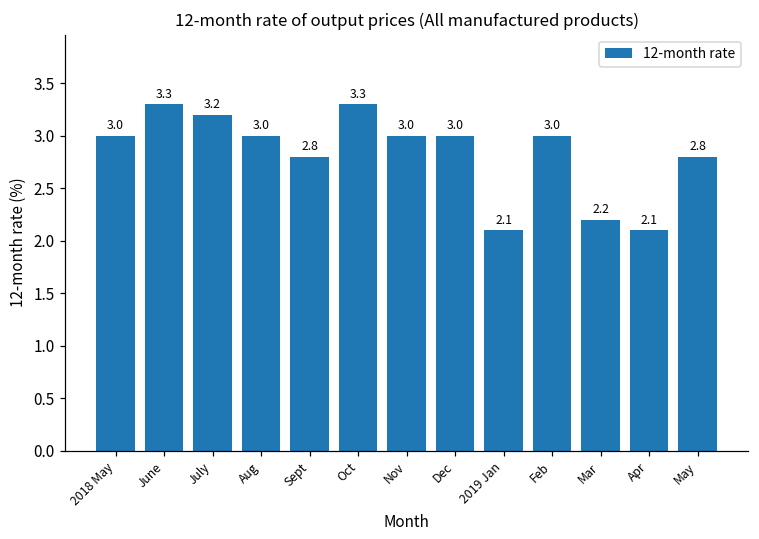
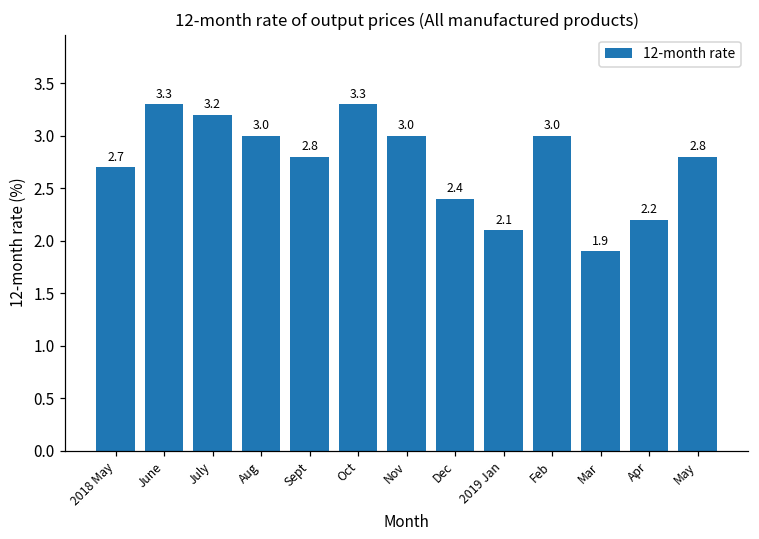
  {
-   "2018 May": 3.0,
+   "2018 May": 2.7,
    "June": 3.3,
    "July": 3.2,
    "Aug": 3.0,
    "Sept": 2.8,
    "Oct": 3.3,
    "Nov": 3.0,
-   "Dec": 3.0,
+   "Dec": 2.4,
    "2019 Jan": 2.1,
    "Feb": 3.0,
-   "Mar": 2.2,
-   "Apr": 2.1,
+   "Mar": 1.9,
+   "Apr": 2.2,
    "May": 2.8
  }
